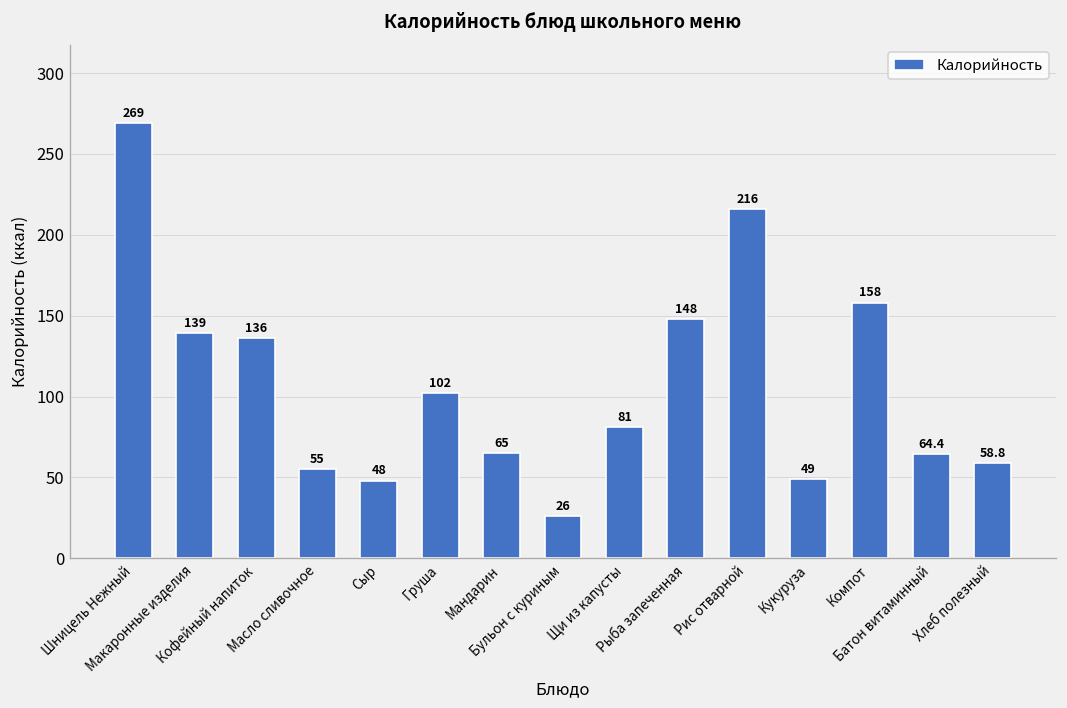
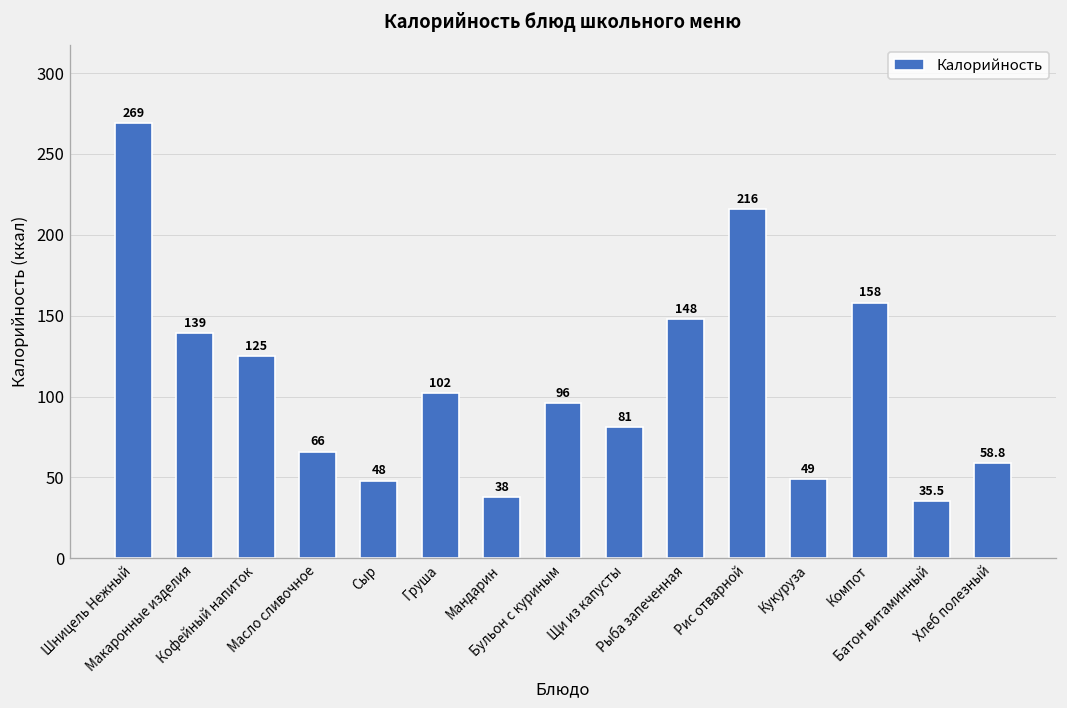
  {
    "Шницель Нежный": 269,
    "Макаронные изделия": 139,
-   "Кофейный напиток": 136,
-   "Масло сливочное": 55,
+   "Кофейный напиток": 125,
+   "Масло сливочное": 66,
    "Сыр": 48,
    "Груша": 102,
-   "Мандарин": 65,
-   "Бульон с куриным": 26,
+   "Мандарин": 38,
+   "Бульон с куриным": 96,
    "Щи из капусты": 81,
    "Рыба запеченная": 148,
    "Рис отварной": 216,
    "Кукуруза": 49,
    "Компот": 158,
-   "Батон витаминный": 64.4,
+   "Батон витаминный": 35.5,
    "Хлеб полезный": 58.8
  }
